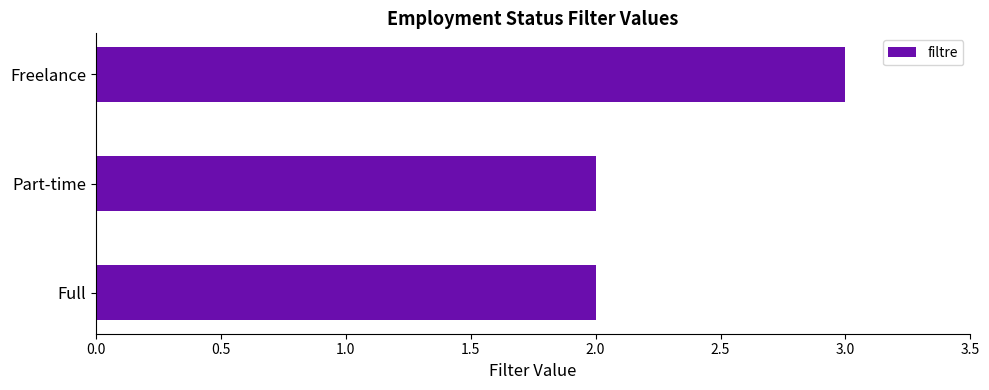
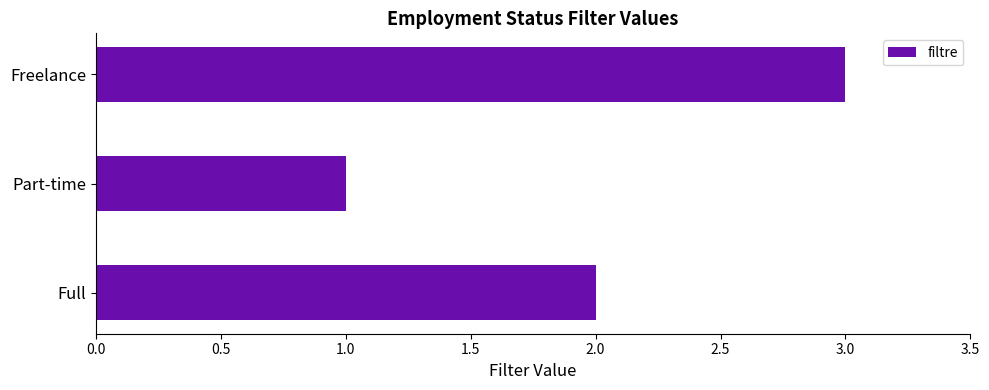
  {
    "Freelance": 3,
-   "Part-time": 2,
+   "Part-time": 1,
    "Full": 2
  }
